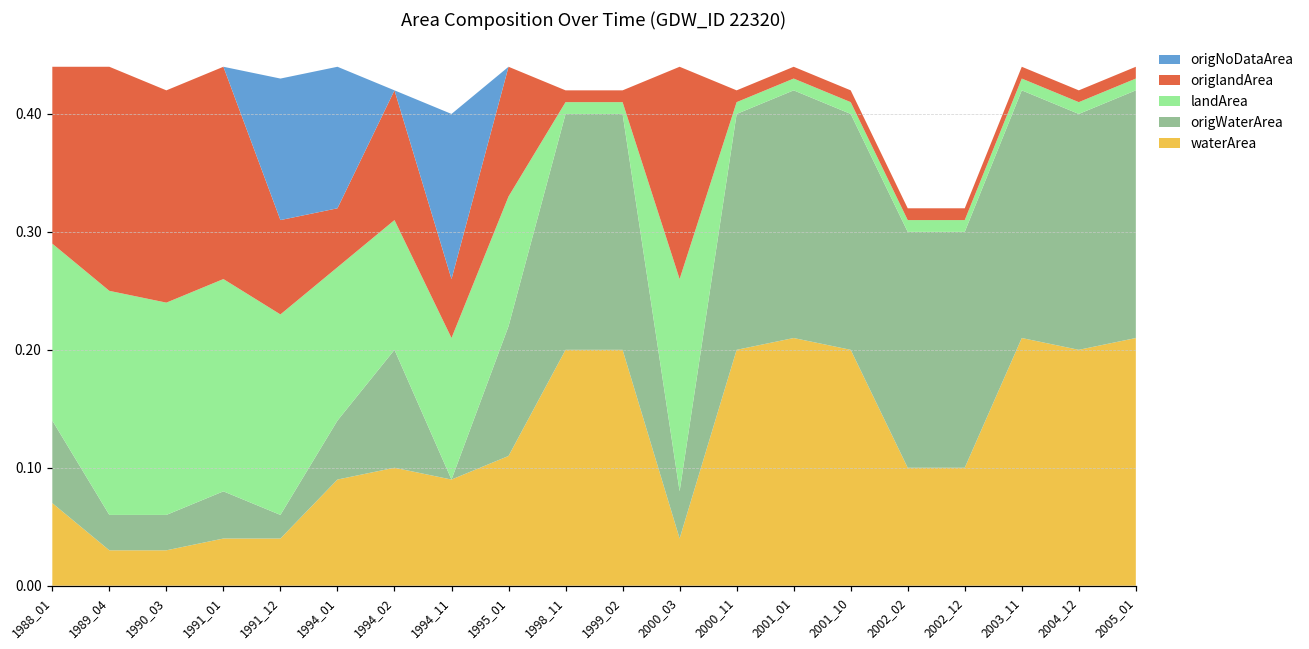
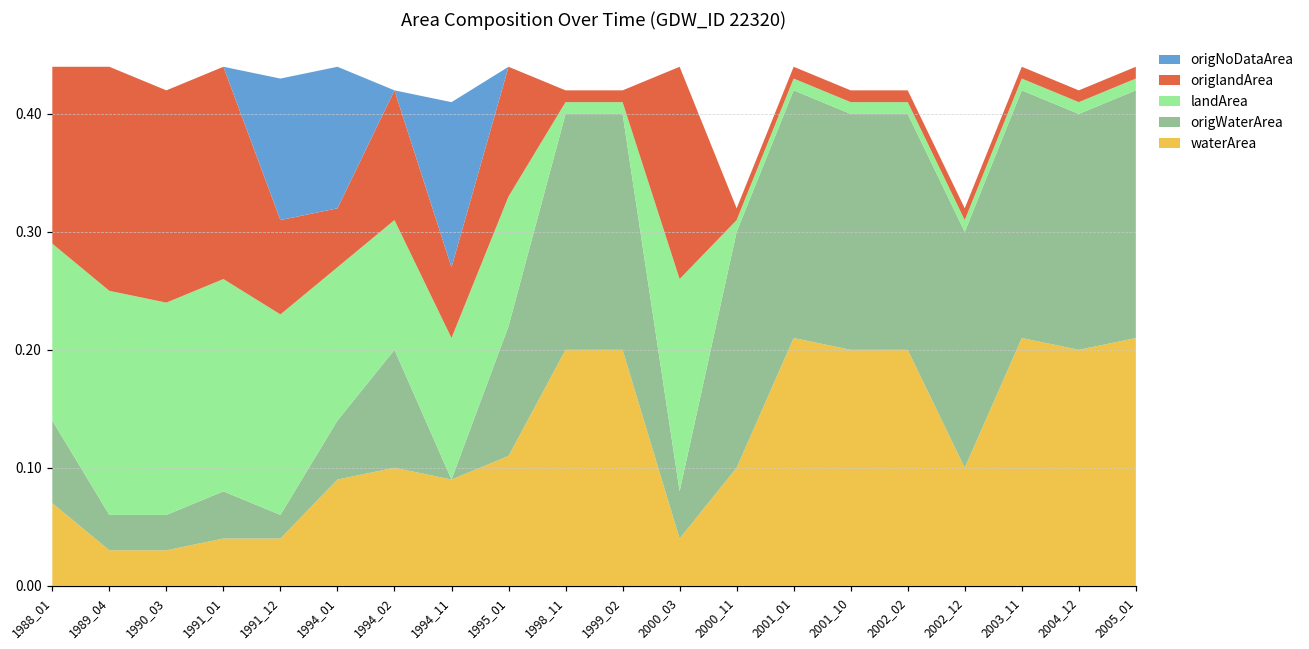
  {
    "waterArea": {
      "1988_01": 0.070,
      "1989_04": 0.030,
      "1990_03": 0.030,
      "1991_01": 0.040,
      "1991_12": 0.040,
      "1994_01": 0.090,
      "1994_02": 0.1,
      "1995_01": 0.110,
      "1998_11": 0.2,
      "1999_02": 0.2,
      "2000_03": 0.040,
-     "2000_11": 0.2,
+     "2000_11": 0.1,
      "2001_01": 0.210,
      "2001_10": 0.2,
-     "2002_02": 0.1,
+     "2002_02": 0.2,
      "2002_12": 0.1,
      "2003_11": 0.210,
      "2004_12": 0.2,
      "2005_01": 0.210
    },
    "origlandArea": {
      "1991_12": 0.08,
      "1994_01": 0.05,
-     "1994_11": 0.05
+     "1994_11": 0.06
    },
    "origNoDataArea": {
      "1991_12": 0.12,
      "1994_01": 0.12,
      "1994_11": 0.14
    }
  }
